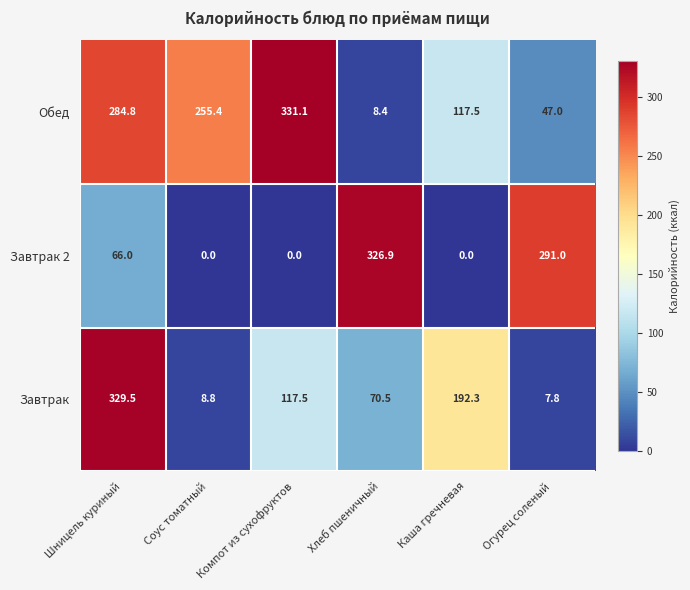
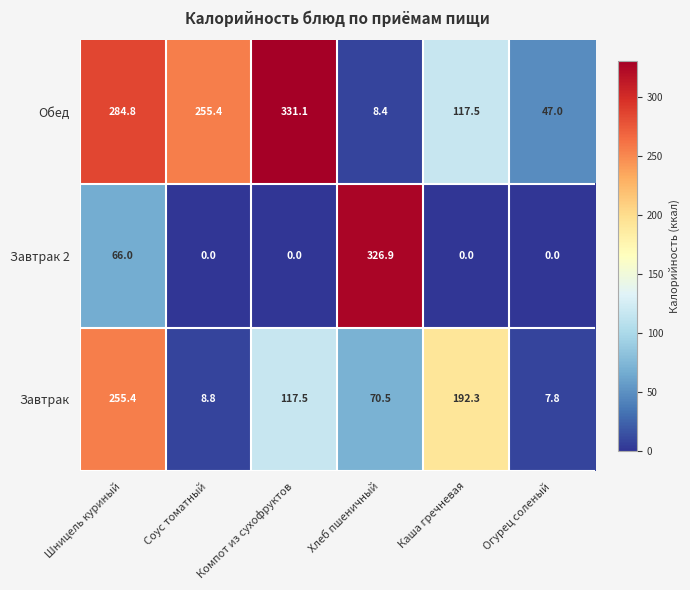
  {
    "Обед": {
      "Шницель куриный": 284.8,
      "Соус томатный": 255.4,
      "Компот из сухофруктов": 331.1,
      "Хлеб пшеничный": 8.4,
      "Каша гречневая": 117.5,
      "Огурец соленый": 47.0
    },
    "Завтрак 2": {
      "Шницель куриный": 66.0,
      "Соус томатный": 0.0,
      "Компот из сухофруктов": 0.0,
      "Хлеб пшеничный": 326.9,
      "Каша гречневая": 0.0,
-     "Огурец соленый": 291.0
+     "Огурец соленый": 0.0
    },
    "Завтрак": {
-     "Шницель куриный": 329.5,
+     "Шницель куриный": 255.4,
      "Соус томатный": 8.8,
      "Компот из сухофруктов": 117.5,
      "Хлеб пшеничный": 70.5,
      "Каша гречневая": 192.3,
      "Огурец соленый": 7.8
    }
  }
